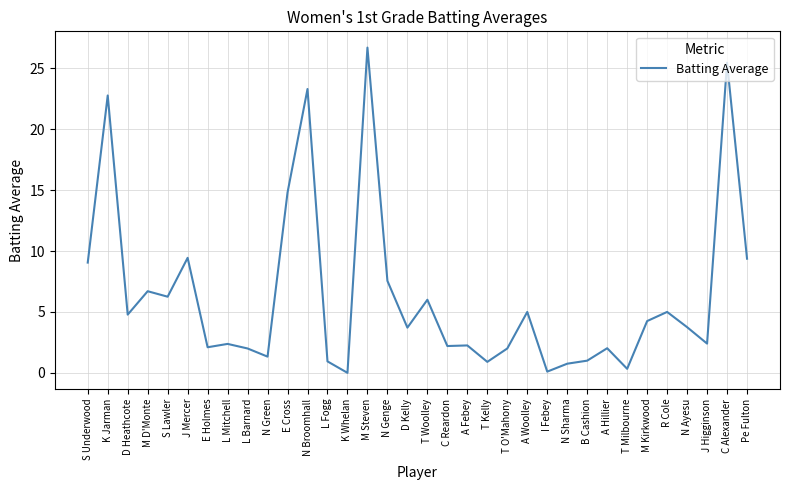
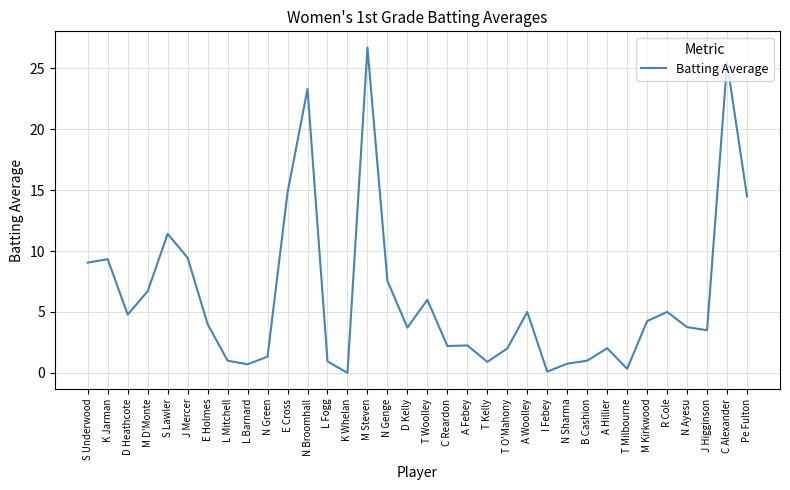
  {
    "S Underwood": 9.1,
-   "K Jarman": 22.8,
+   "K Jarman": 9.3,
    "D Heathcote": 4.8,
    "M D'Monte": 6.7,
-   "S Lawler": 6.3,
+   "S Lawler": 11.4,
    "J Mercer": 9.4,
-   "E Holmes": 2.1,
-   "L Mitchell": 2.4,
-   "L Barnard": 2.0,
+   "E Holmes": 4.0,
+   "L Mitchell": 1.0,
+   "L Barnard": 0.7,
    "N Green": 1.3,
    "E Cross": 14.8,
    "N Broomhall": 23.3,
    "L Fogg": 0.9,
    "K Whelan": 0.0,
    "M Steven": 26.7,
    "N Genge": 7.6,
    "D Kelly": 3.7,
    "T Woolley": 6.0,
    "C Reardon": 2.2,
    "A Febey": 2.3,
    "T Kelly": 0.9,
    "T O'Mahony": 2.0,
    "A Woolley": 5.0,
    "I Febey": 0.1,
    "N Sharma": 0.8,
    "B Cashion": 1.0,
    "A Hillier": 2.0,
    "T Milbourne": 0.3,
    "M Kirkwood": 4.3,
    "R Cole": 5.0,
    "N Ayesu": 3.8,
-   "J Higginson": 2.4,
-   "Pe Fulton": 9.4
+   "J Higginson": 3.5,
+   "Pe Fulton": 14.5
  }
